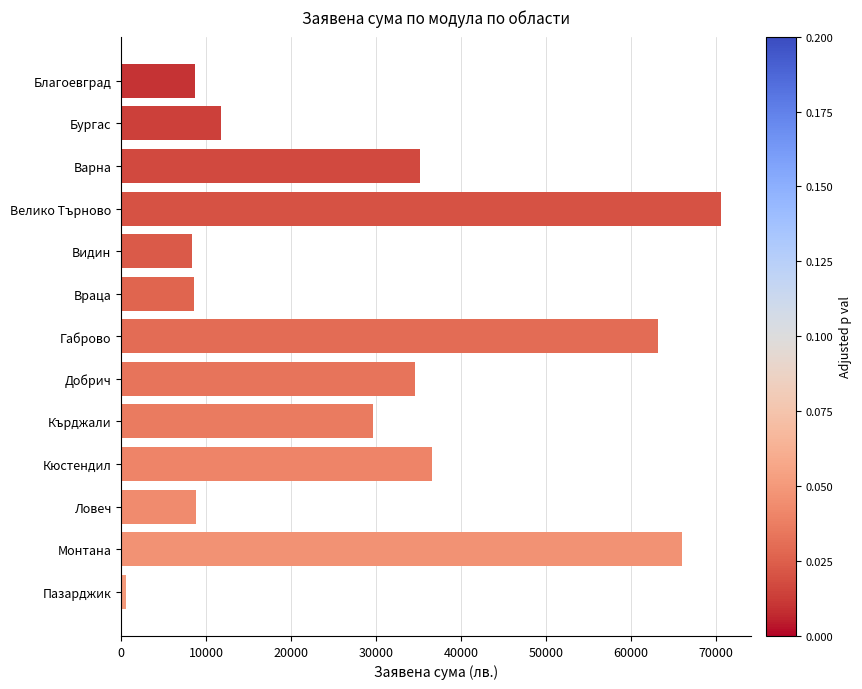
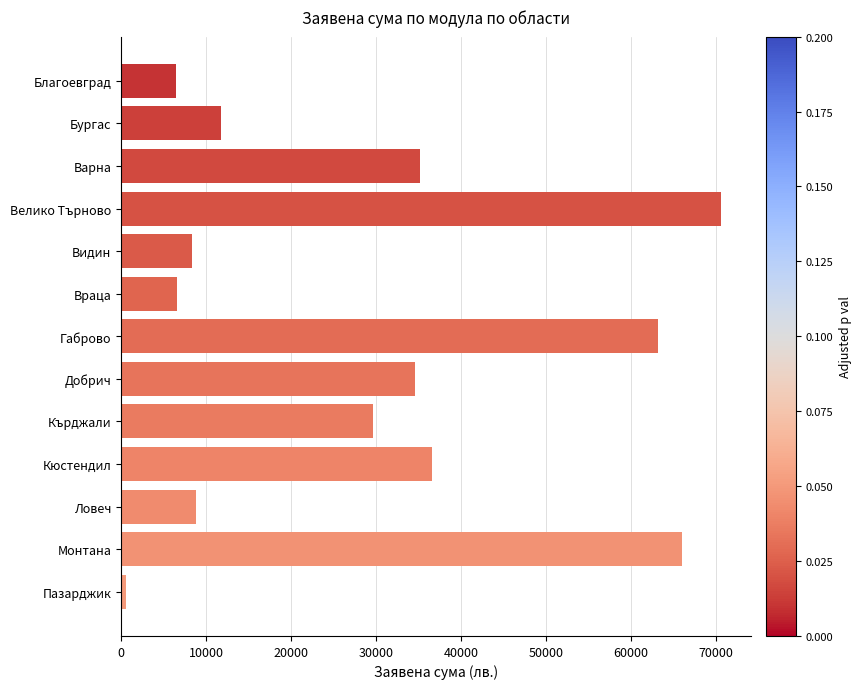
  {
-   "Благоевград": 9000,
+   "Благоевград": 6000,
    "Бургас": 12000,
    "Варна": 35000,
    "Велико Търново": 71000,
    "Видин": 8000,
-   "Враца": 9000,
+   "Враца": 7000,
    "Габрово": 63000,
    "Добрич": 35000,
    "Кърджали": 30000,
    "Кюстендил": 37000,
    "Ловеч": 9000,
    "Монтана": 66000,
    "Пазарджик": 1000
  }
